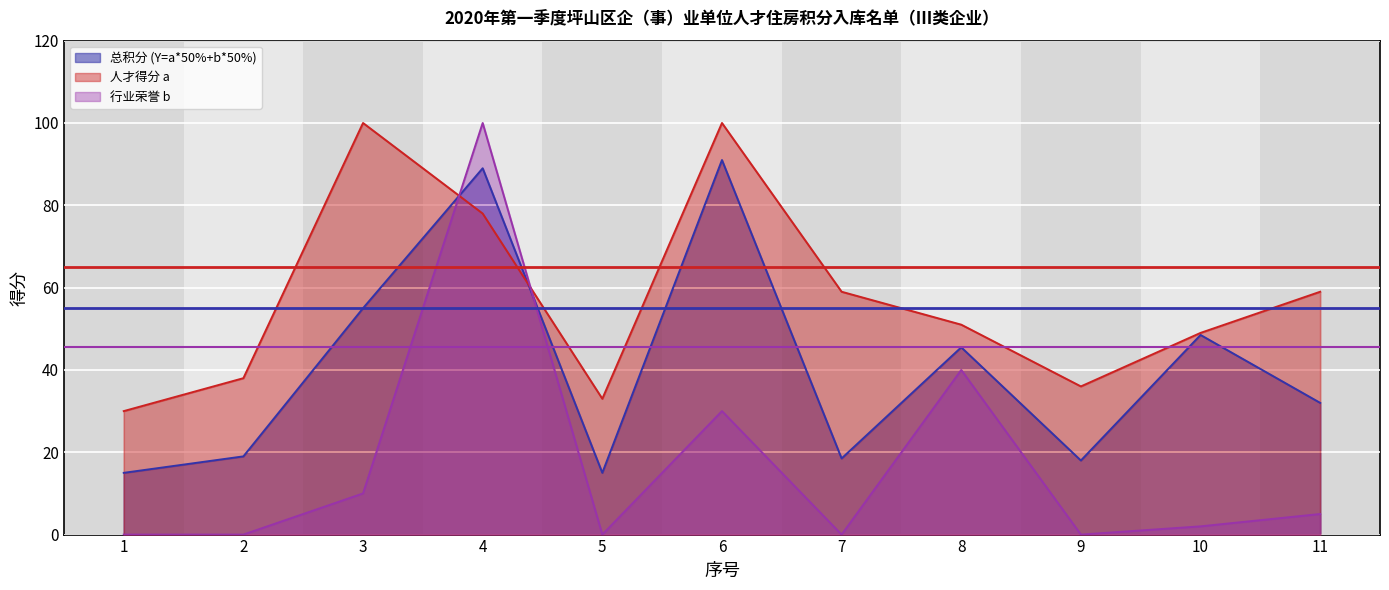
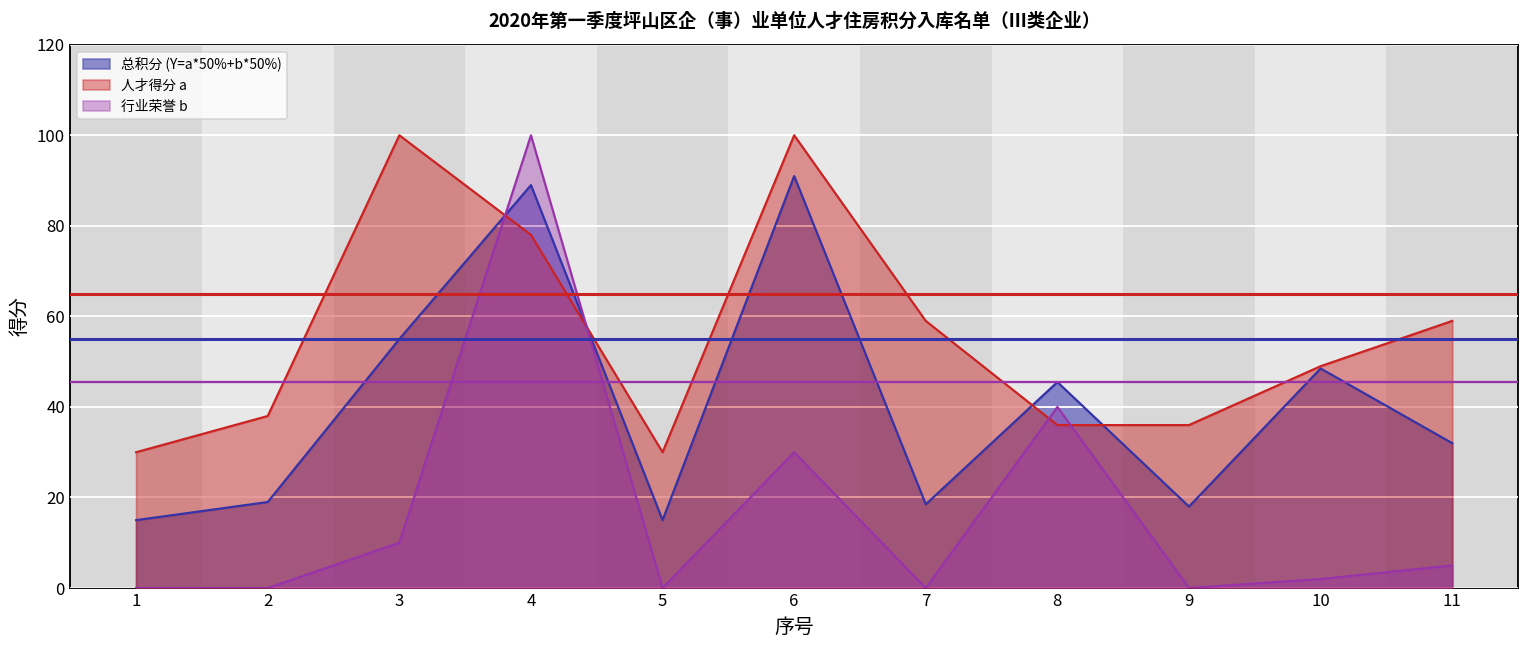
  {
    "总积分 (Y=a*50%+b*50%)": {
      "1": 15,
      "2": 19,
      "3": 55,
      "4": 89,
      "5": 15,
      "6": 91,
      "7": 19,
      "8": 46,
      "9": 18,
      "11": 32
    },
    "人才得分 a": {
      "1": 30,
      "2": 38,
      "3": 100,
      "4": 78,
-     "5": 33,
+     "5": 30,
      "6": 100,
      "7": 59,
-     "8": 51,
+     "8": 36,
      "9": 36,
      "11": 59
    },
    "行业荣誉 b": {
      "1": 0,
      "2": 0,
      "3": 10,
      "4": 100,
      "5": 0,
      "6": 30,
      "7": 0,
      "8": 40,
      "9": 0,
      "10": 2,
      "11": 5
    }
  }
